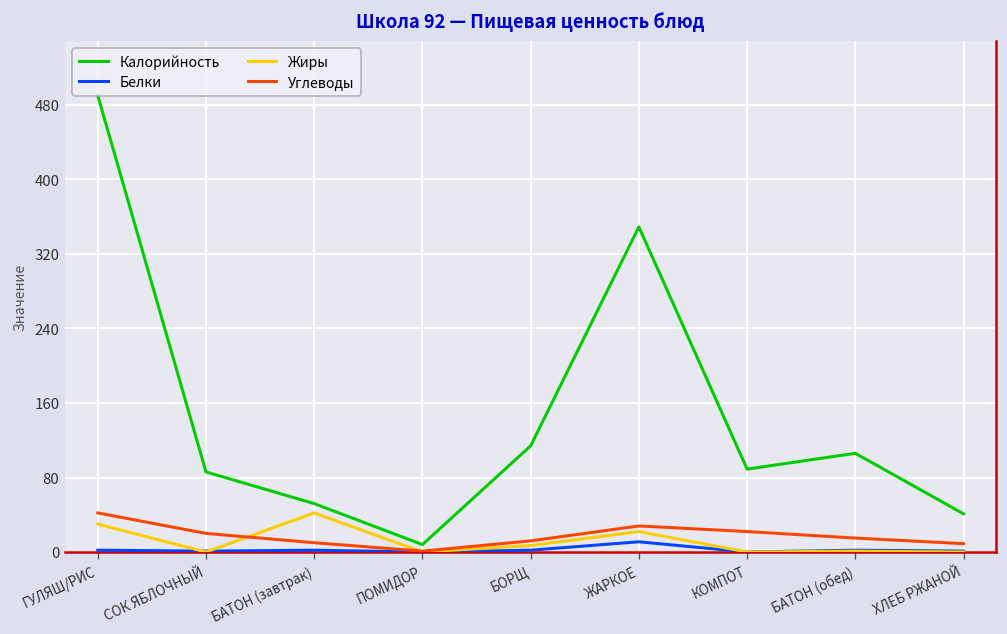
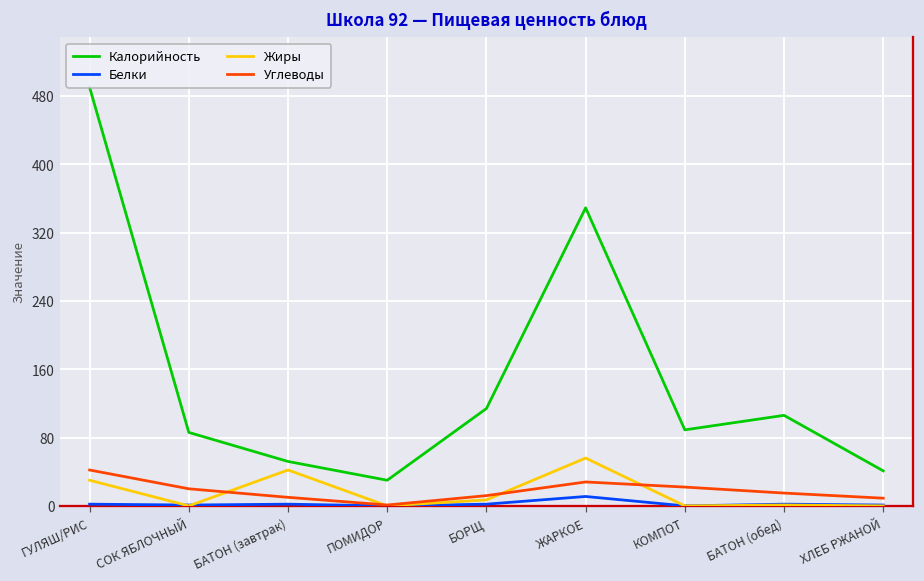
  {
    "Калорийность": {
      "СОК ЯБЛОЧНЫЙ": 90,
      "БАТОН (завтрак)": 50,
-     "ПОМИДОР": 10,
+     "ПОМИДОР": 30,
      "БОРЩ": 110,
      "ЖАРКОЕ": 350,
      "КОМПОТ": 90,
      "БАТОН (обед)": 110,
      "ХЛЕБ РЖАНОЙ": 40
    },
    "Белки": {
      "ГУЛЯШ/РИС": 0,
      "БАТОН (завтрак)": 0,
      "БОРЩ": 0,
      "ЖАРКОЕ": 10
    },
    "Жиры": {
      "ГУЛЯШ/РИС": 30,
      "БАТОН (завтрак)": 40,
      "БОРЩ": 10,
-     "ЖАРКОЕ": 20
+     "ЖАРКОЕ": 60
    },
    "Углеводы": {
      "ГУЛЯШ/РИС": 40,
      "СОК ЯБЛОЧНЫЙ": 20,
      "БАТОН (завтрак)": 10,
      "БОРЩ": 10,
      "ЖАРКОЕ": 30,
      "КОМПОТ": 20,
      "БАТОН (обед)": 20,
      "ХЛЕБ РЖАНОЙ": 10
    }
  }
